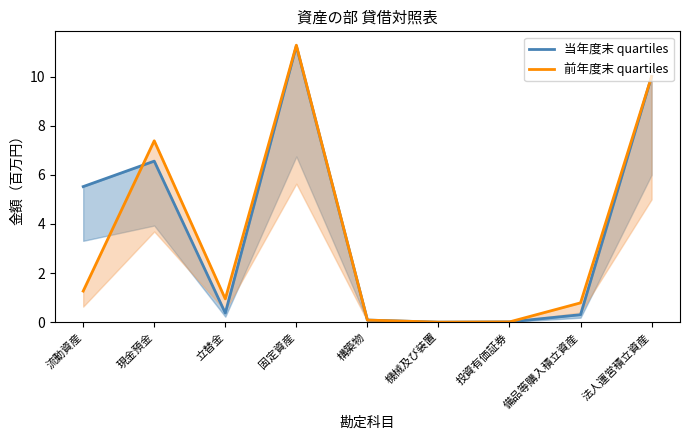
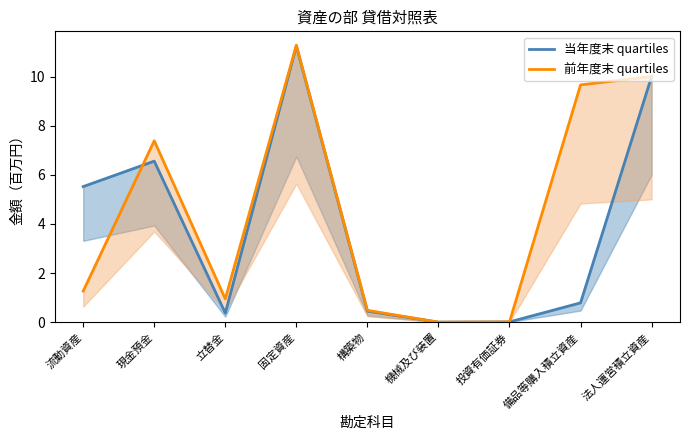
  {
    "当年度末 quartiles": {
      "流動資産": 5.5,
      "現金預金": 6.6,
      "立替金": 0.4,
-     "構築物": 0.1,
-     "備品等購入積立資産": 0.3
+     "構築物": 0.4,
+     "備品等購入積立資産": 0.8
    },
    "前年度末 quartiles": {
      "流動資産": 1.3,
      "現金預金": 7.4,
      "立替金": 0.9,
-     "構築物": 0.1,
-     "備品等購入積立資産": 0.8
+     "構築物": 0.5,
+     "備品等購入積立資産": 9.7
    }
  }
